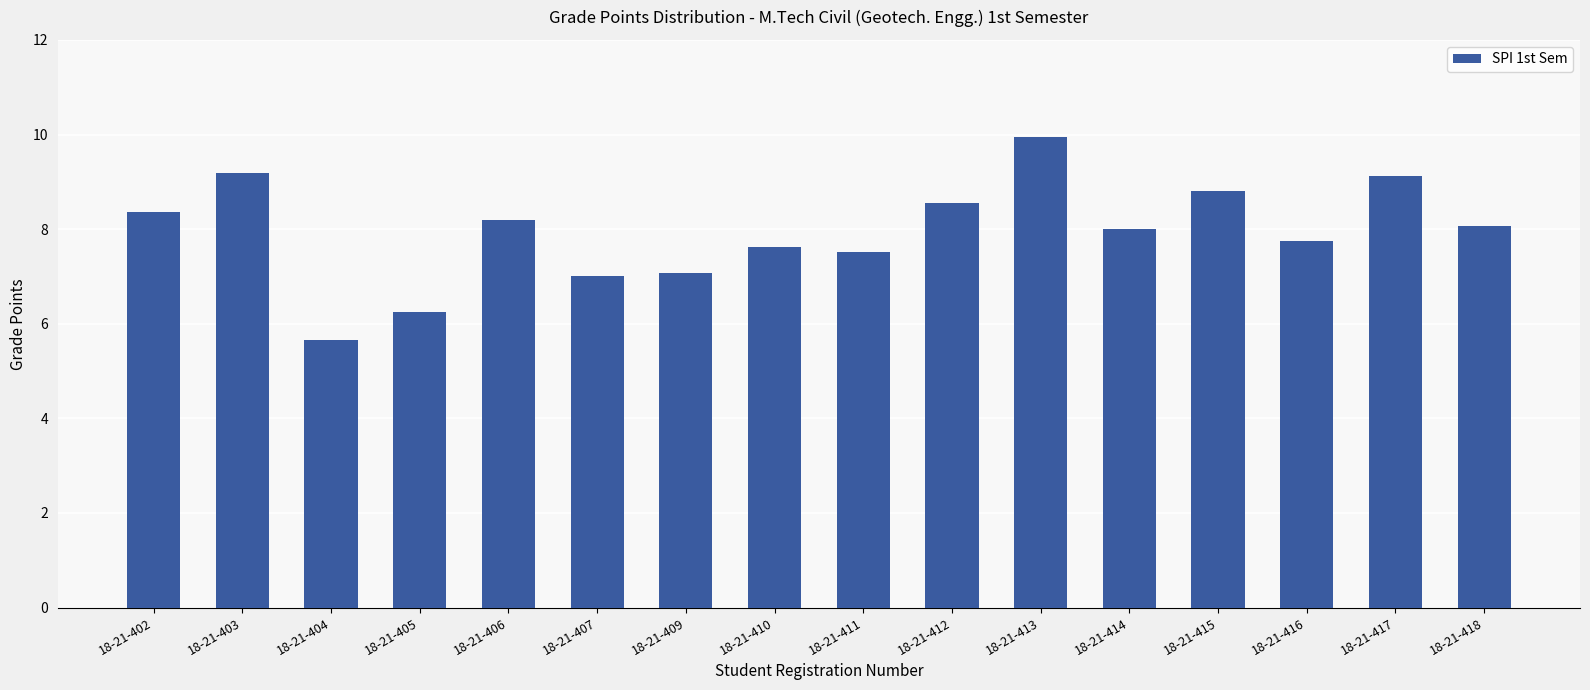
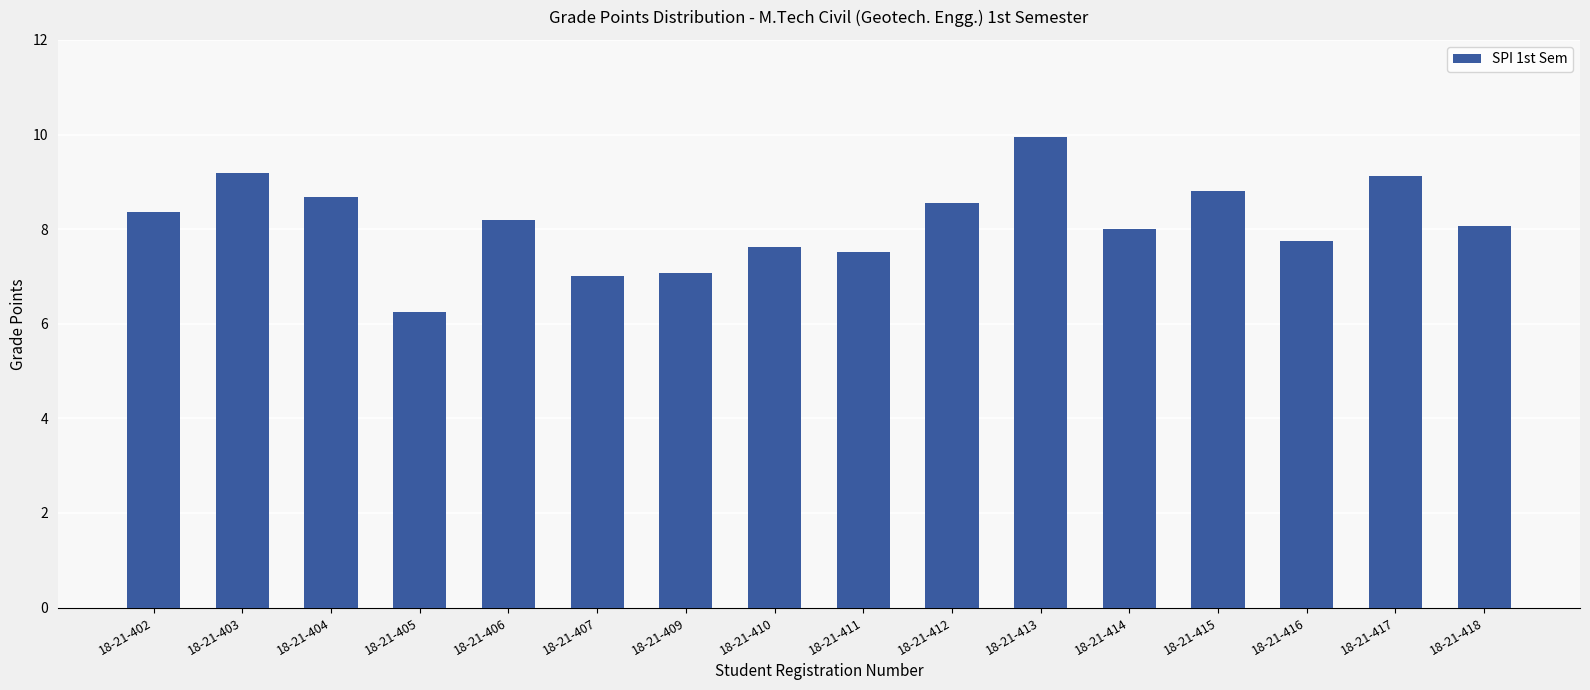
  {
    "18-21-402": 8.4,
    "18-21-403": 9.2,
-   "18-21-404": 5.7,
+   "18-21-404": 8.7,
    "18-21-405": 6.3,
    "18-21-406": 8.2,
    "18-21-407": 7.0,
    "18-21-409": 7.1,
    "18-21-410": 7.6,
    "18-21-411": 7.5,
    "18-21-412": 8.6,
    "18-21-413": 9.9,
    "18-21-414": 8.0,
    "18-21-415": 8.8,
    "18-21-416": 7.8,
    "18-21-417": 9.1,
    "18-21-418": 8.1
  }
